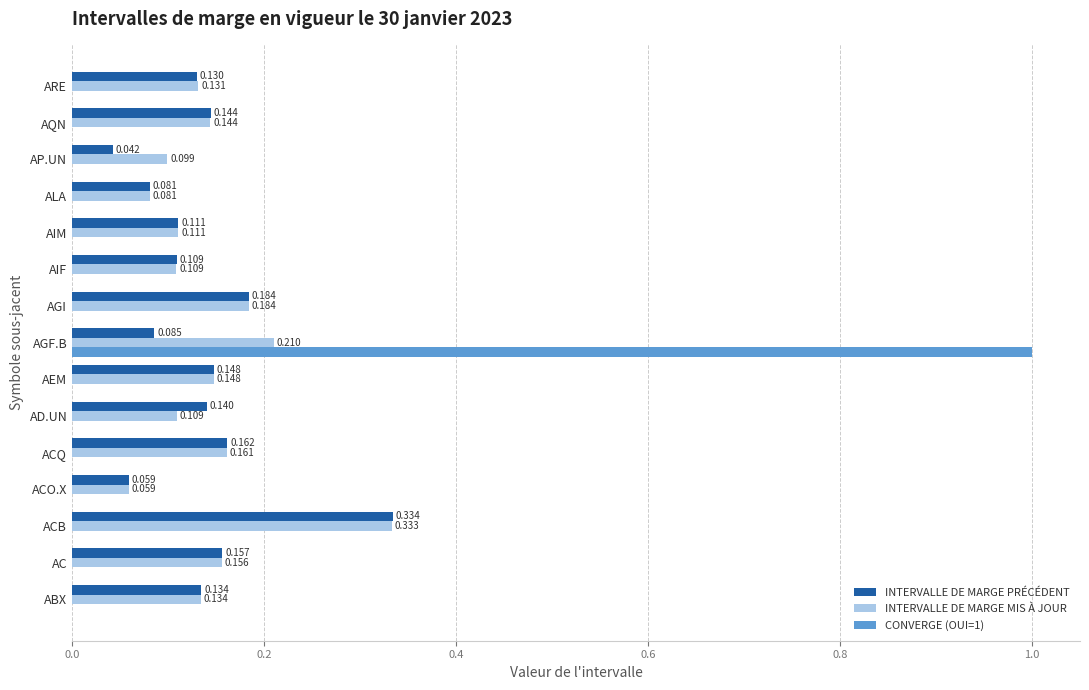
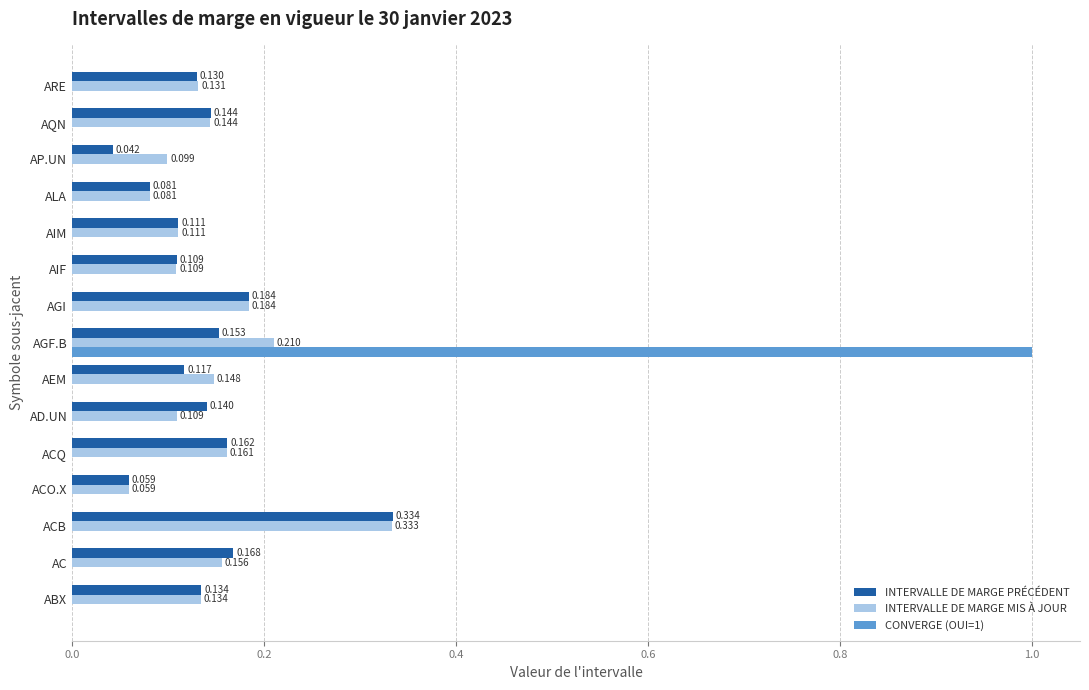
  {
    "INTERVALLE DE MARGE PRÉCÉDENT": {
      "ARE": 0.130,
      "AQN": 0.144,
      "AP.UN": 0.042,
      "ALA": 0.081,
      "AIM": 0.111,
      "AIF": 0.109,
      "AGI": 0.184,
-     "AGF.B": 0.085,
-     "AEM": 0.148,
+     "AGF.B": 0.153,
+     "AEM": 0.117,
      "AD.UN": 0.140,
      "ACQ": 0.162,
      "ACO.X": 0.059,
      "ACB": 0.334,
-     "AC": 0.157,
+     "AC": 0.168,
      "ABX": 0.134
    },
    "INTERVALLE DE MARGE MIS À JOUR": {
      "ARE": 0.131,
      "AQN": 0.144,
      "AP.UN": 0.099,
      "ALA": 0.081,
      "AIM": 0.111,
      "AIF": 0.109,
      "AGI": 0.184,
      "AGF.B": 0.210,
      "AEM": 0.148,
      "AD.UN": 0.109,
      "ACQ": 0.161,
      "ACO.X": 0.059,
      "ACB": 0.333,
      "AC": 0.156,
      "ABX": 0.134
    },
    "CONVERGE (OUI=1)": {
      "ARE": 0.00,
      "AQN": 0.00,
      "AP.UN": 0.00,
      "ALA": 0.00,
      "AIM": 0.00,
      "AIF": 0.00,
      "AGI": 0.00,
      "AGF.B": 1.00,
      "AEM": 0.00,
      "AD.UN": 0.00,
      "ACQ": 0.00,
      "ACO.X": 0.00,
      "ACB": 0.00,
      "AC": 0.00,
      "ABX": 0.00
    }
  }
